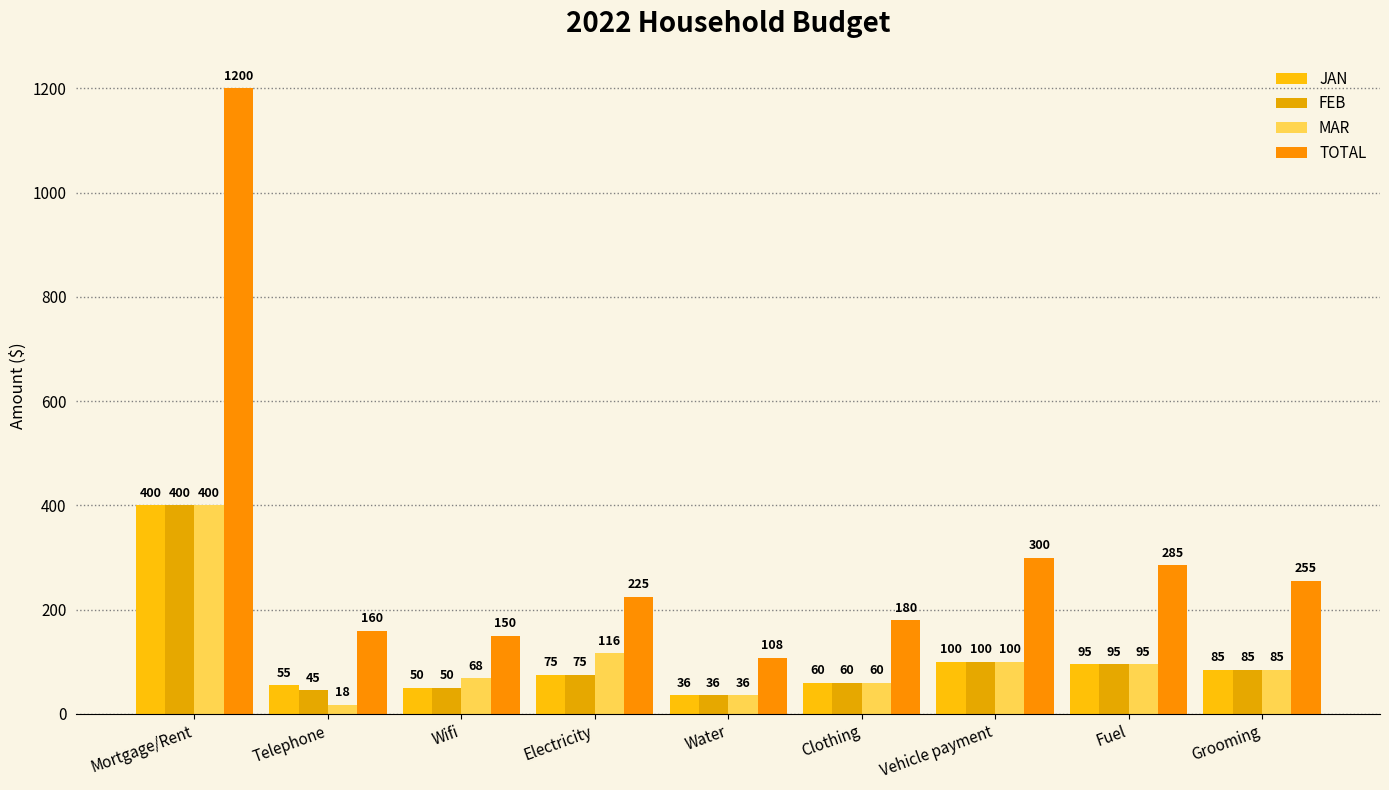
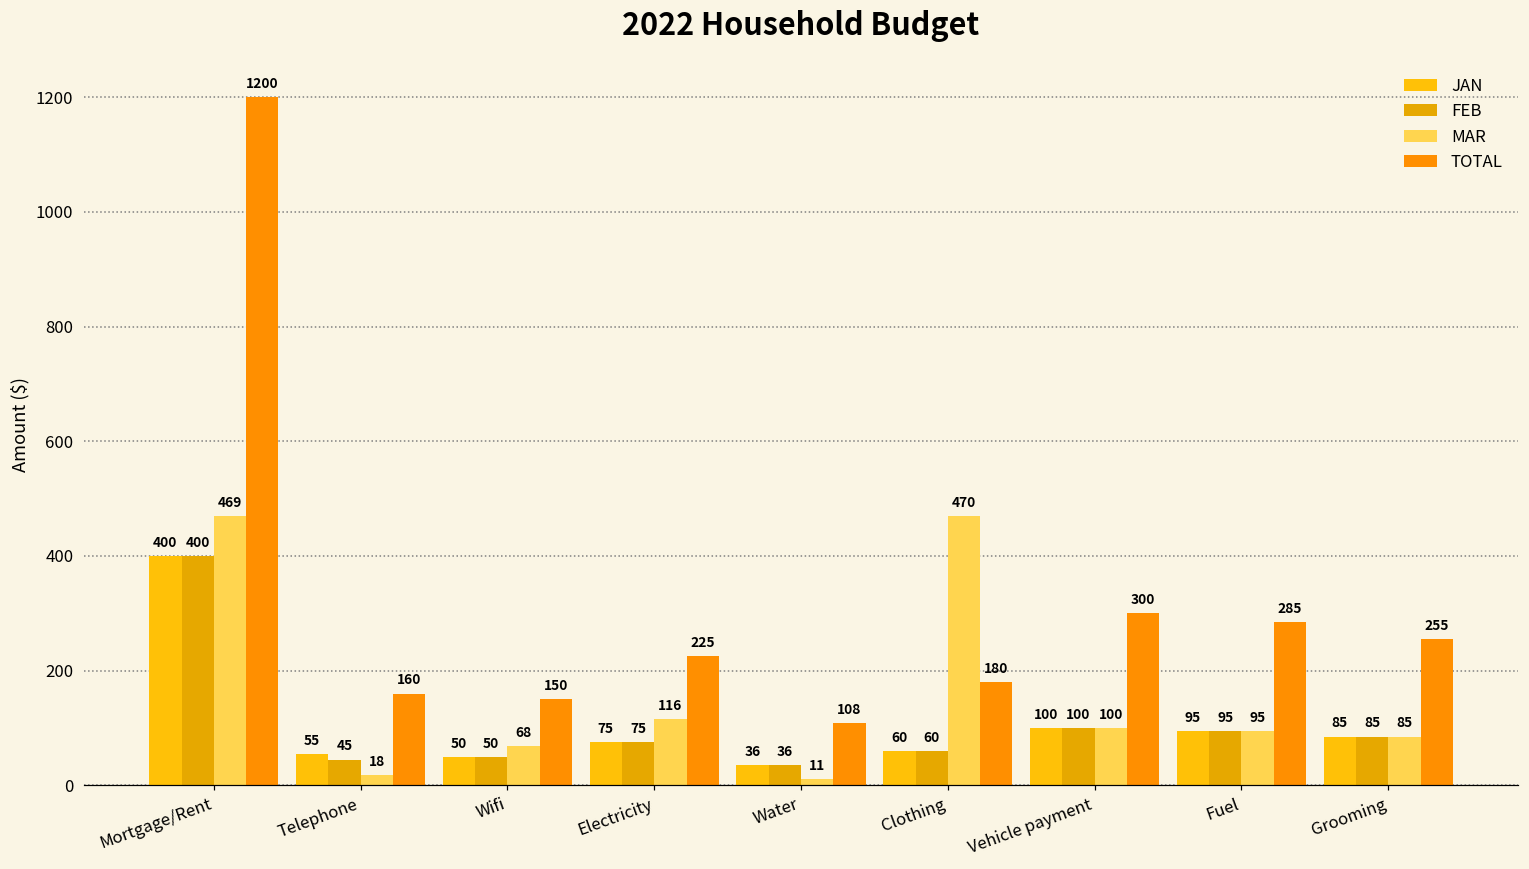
  {
    "MAR": {
-     "Mortgage/Rent": 400,
+     "Mortgage/Rent": 469,
      "Telephone": 18,
      "Wifi": 68,
      "Electricity": 116,
-     "Water": 36,
-     "Clothing": 60,
+     "Water": 11,
+     "Clothing": 470,
      "Vehicle payment": 100,
      "Fuel": 95,
      "Grooming": 85
    }
  }
